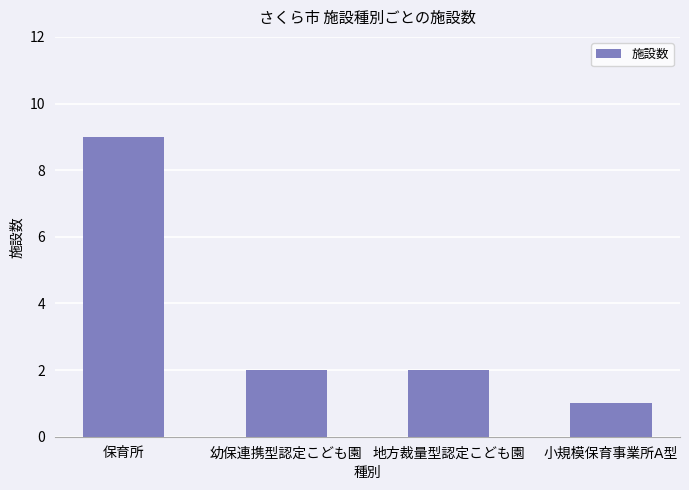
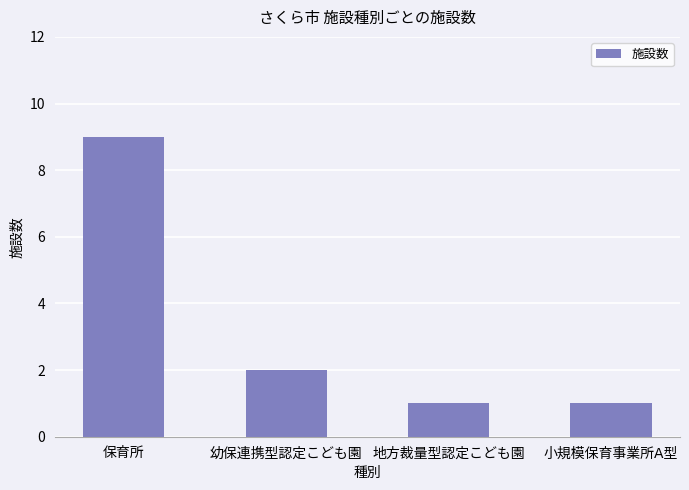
  {
    "保育所": 9,
    "幼保連携型認定こども園": 2,
-   "地方裁量型認定こども園": 2,
+   "地方裁量型認定こども園": 1,
    "小規模保育事業所A型": 1
  }
